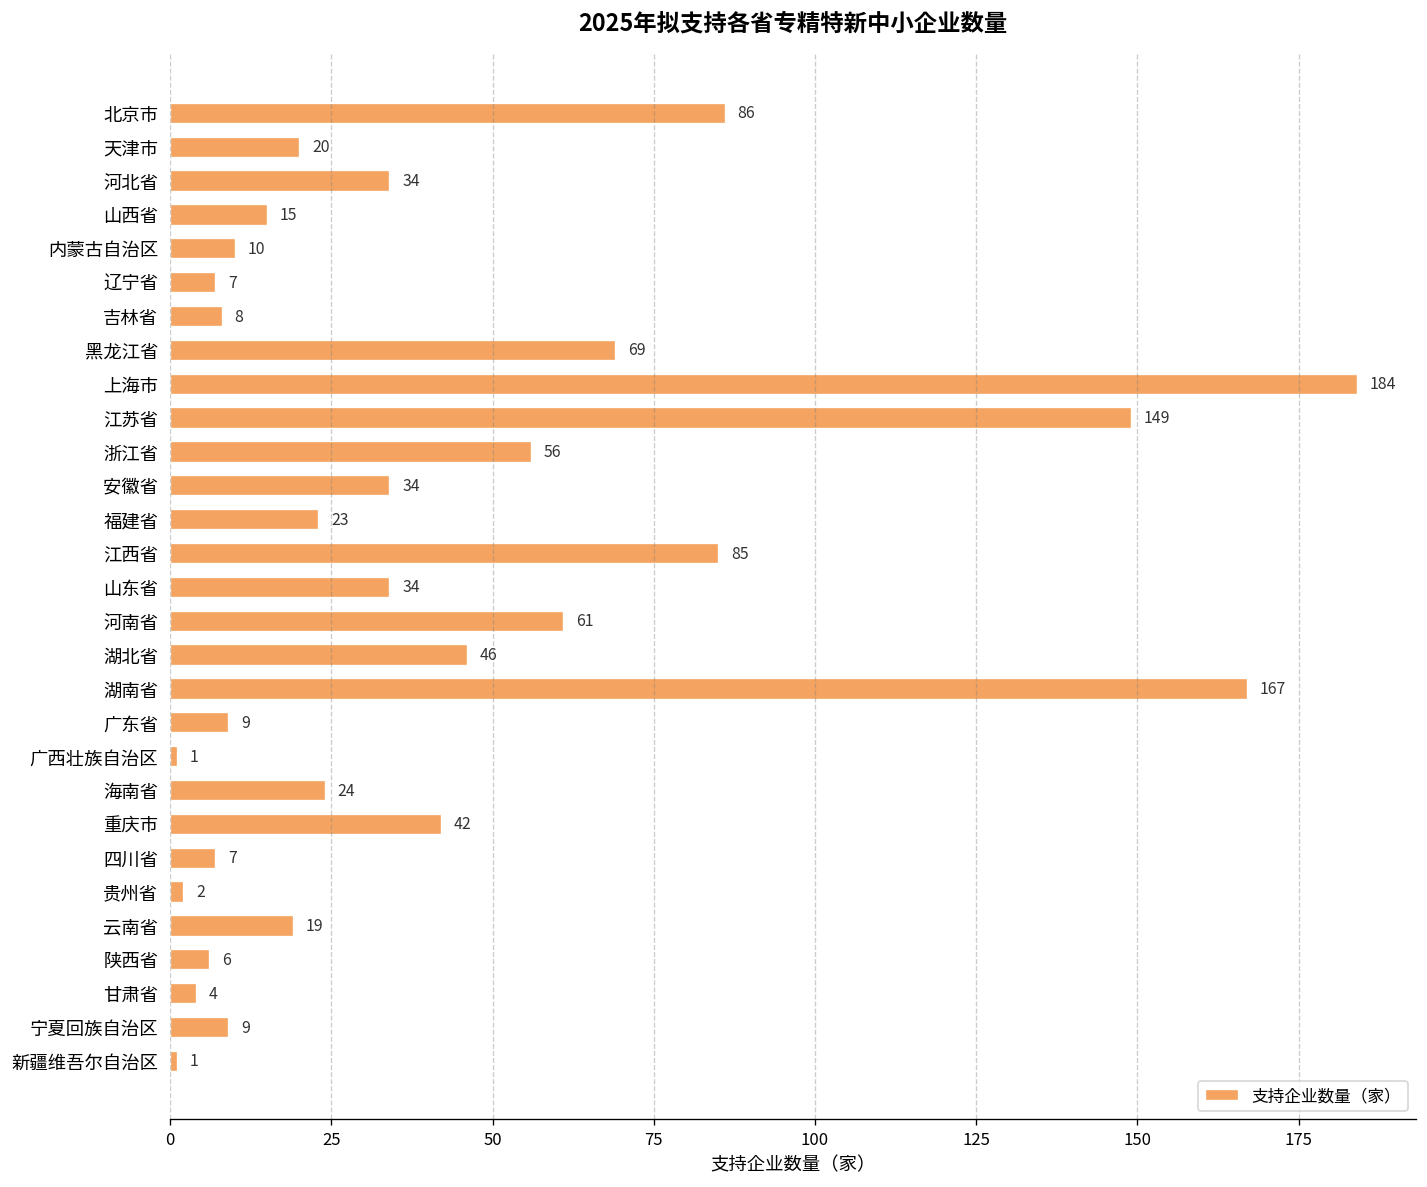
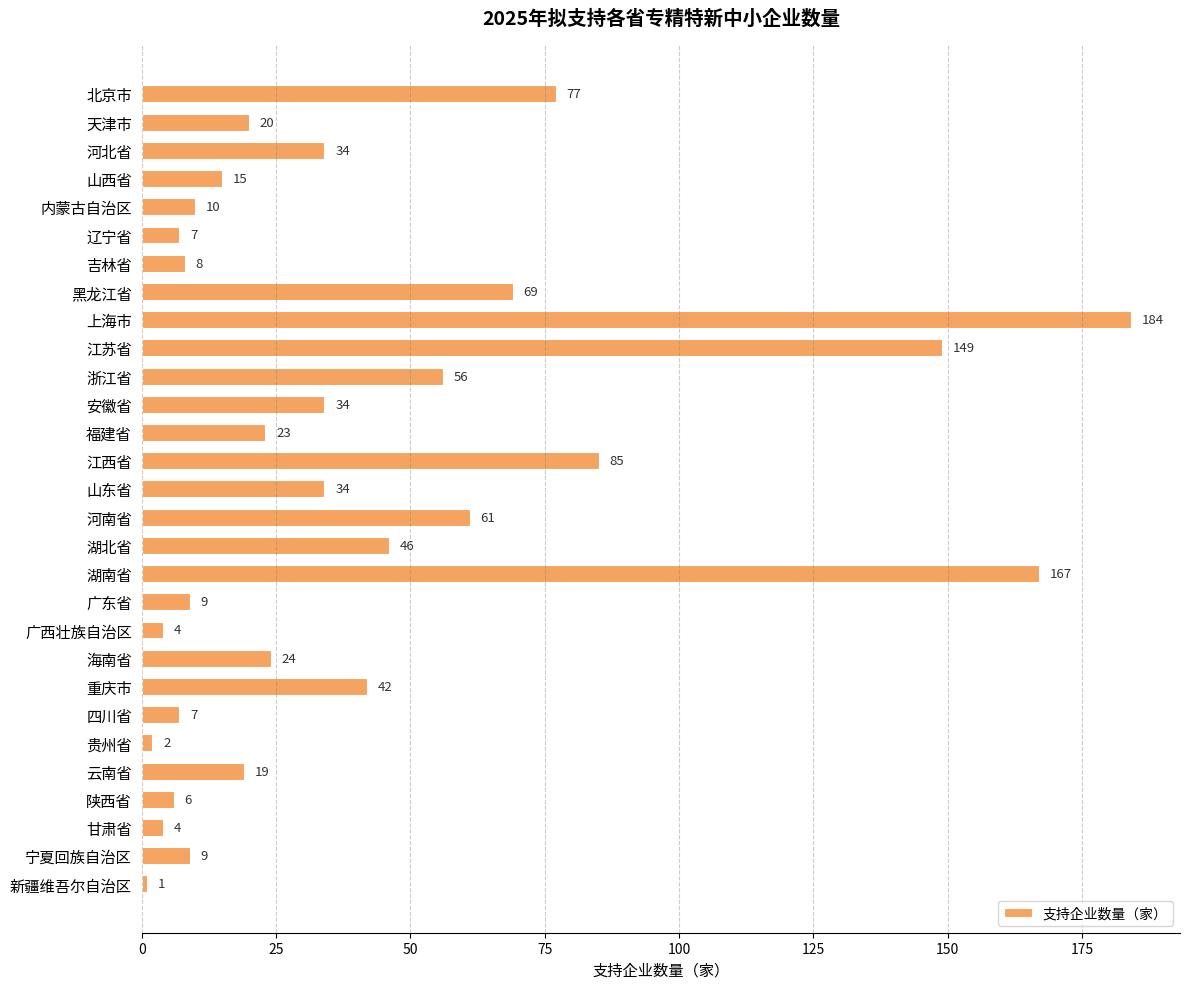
  {
-   "北京市": 86,
+   "北京市": 77,
    "天津市": 20,
    "河北省": 34,
    "山西省": 15,
    "内蒙古自治区": 10,
    "辽宁省": 7,
    "吉林省": 8,
    "黑龙江省": 69,
    "上海市": 184,
    "江苏省": 149,
    "浙江省": 56,
    "安徽省": 34,
    "福建省": 23,
    "江西省": 85,
    "山东省": 34,
    "河南省": 61,
    "湖北省": 46,
    "湖南省": 167,
    "广东省": 9,
-   "广西壮族自治区": 1,
+   "广西壮族自治区": 4,
    "海南省": 24,
    "重庆市": 42,
    "四川省": 7,
    "贵州省": 2,
    "云南省": 19,
    "陕西省": 6,
    "甘肃省": 4,
    "宁夏回族自治区": 9,
    "新疆维吾尔自治区": 1
  }
